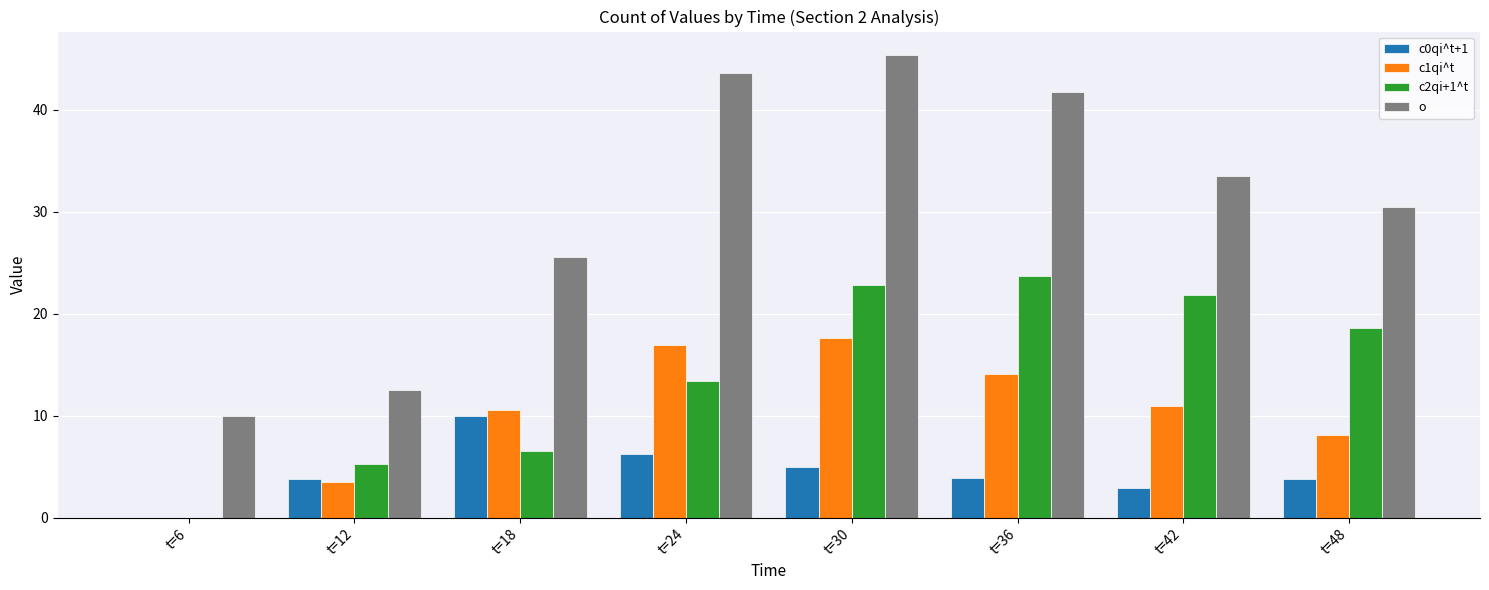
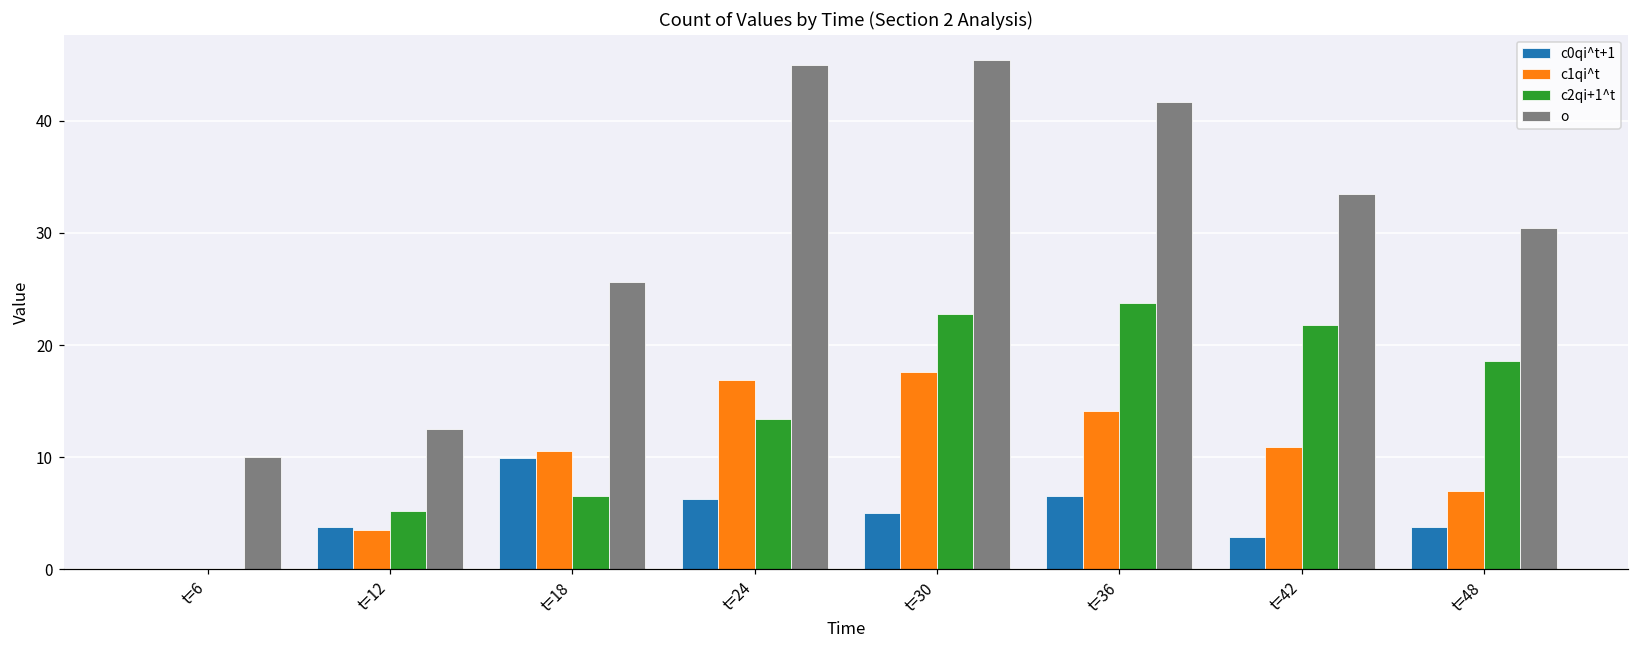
  {
    "c0qi^t+1": {
      "t=6": 0.0,
      "t=12": 3.7,
      "t=18": 9.9,
      "t=24": 6.2,
      "t=30": 5.0,
-     "t=36": 3.9,
+     "t=36": 6.5,
      "t=42": 2.9,
      "t=48": 3.7
    },
    "c1qi^t": {
      "t=6": 0.0,
      "t=12": 3.5,
      "t=18": 10.6,
      "t=24": 16.9,
      "t=30": 17.6,
      "t=36": 14.1,
      "t=42": 10.9,
-     "t=48": 8.1
+     "t=48": 7.0
    },
    "c2qi+1^t": {
      "t=6": 0.0,
      "t=12": 5.2,
      "t=18": 6.5,
      "t=24": 13.4,
      "t=30": 22.8,
      "t=36": 23.7,
      "t=42": 21.8,
      "t=48": 18.6
    },
    "o": {
      "t=6": 10.0,
      "t=12": 12.5,
      "t=18": 25.6,
-     "t=24": 43.6,
+     "t=24": 45.0,
      "t=30": 45.4,
      "t=36": 41.7,
      "t=42": 33.5,
      "t=48": 30.5
    }
  }
